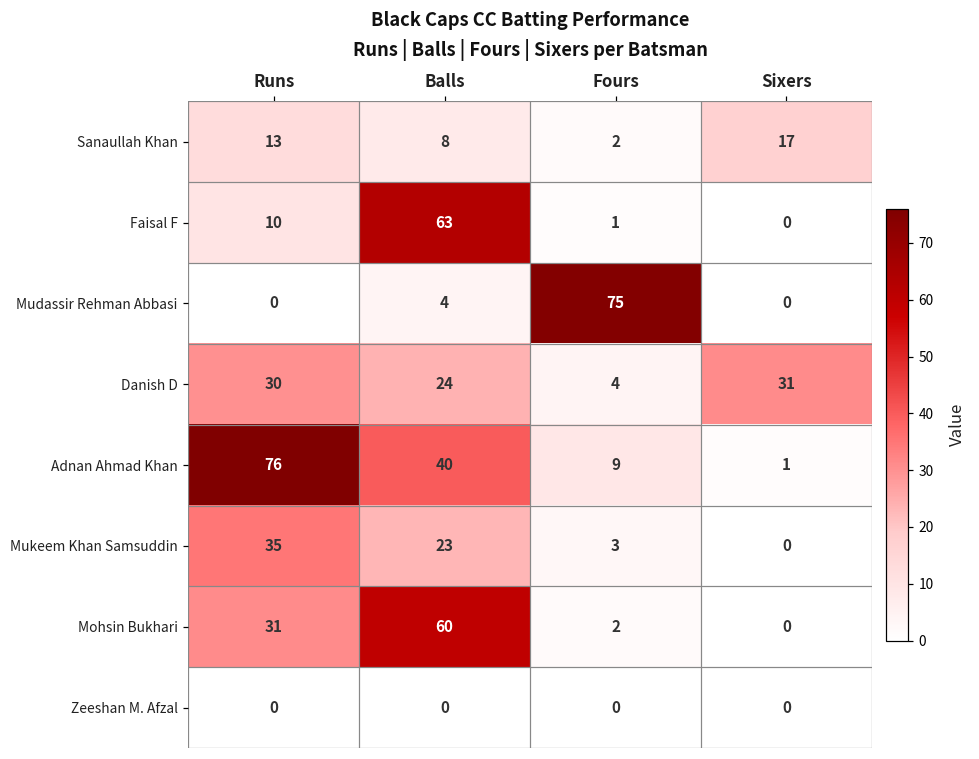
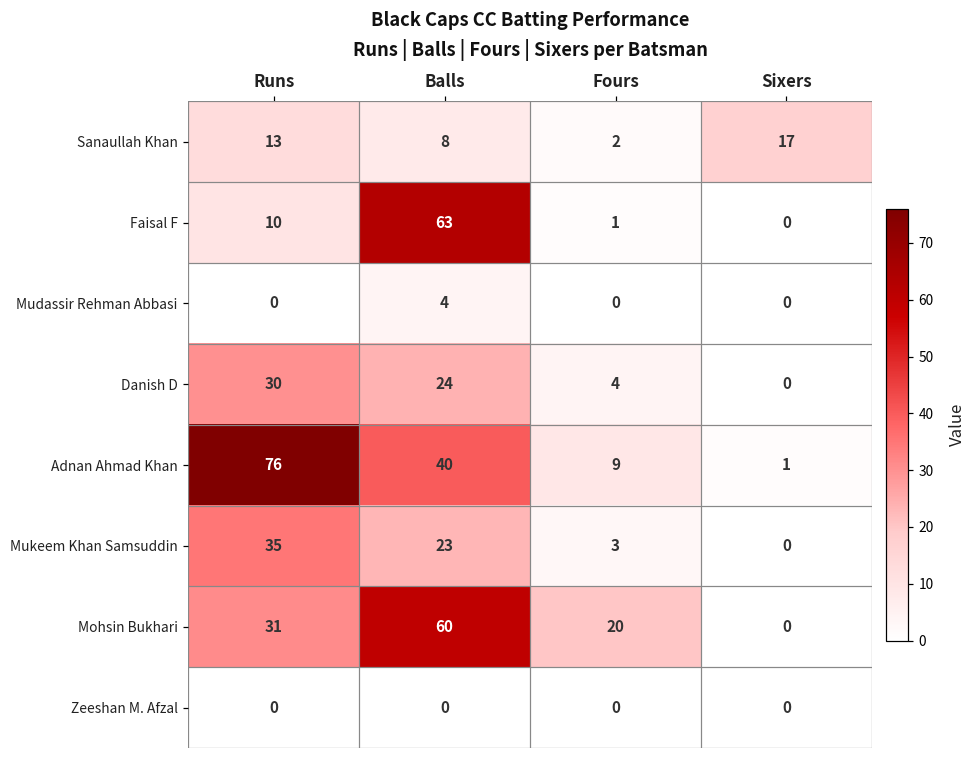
  {
    "Sanaullah Khan": {
      "Runs": 13,
      "Balls": 8,
      "Fours": 2,
      "Sixers": 17
    },
    "Faisal F": {
      "Runs": 10,
      "Balls": 63,
      "Fours": 1,
      "Sixers": 0
    },
    "Mudassir Rehman Abbasi": {
      "Runs": 0,
      "Balls": 4,
-     "Fours": 75,
+     "Fours": 0,
      "Sixers": 0
    },
    "Danish D": {
      "Runs": 30,
      "Balls": 24,
      "Fours": 4,
-     "Sixers": 31
+     "Sixers": 0
    },
    "Adnan Ahmad Khan": {
      "Runs": 76,
      "Balls": 40,
      "Fours": 9,
      "Sixers": 1
    },
    "Mukeem Khan Samsuddin": {
      "Runs": 35,
      "Balls": 23,
      "Fours": 3,
      "Sixers": 0
    },
    "Mohsin Bukhari": {
      "Runs": 31,
      "Balls": 60,
-     "Fours": 2,
+     "Fours": 20,
      "Sixers": 0
    },
    "Zeeshan M. Afzal": {
      "Runs": 0,
      "Balls": 0,
      "Fours": 0,
      "Sixers": 0
    }
  }
